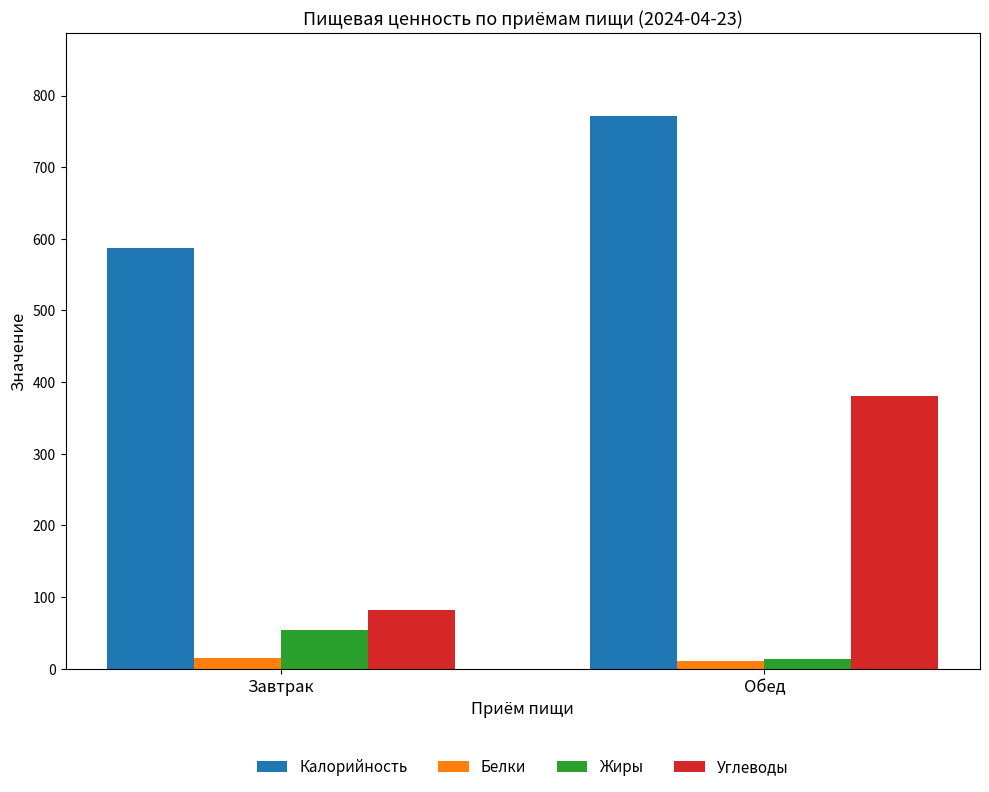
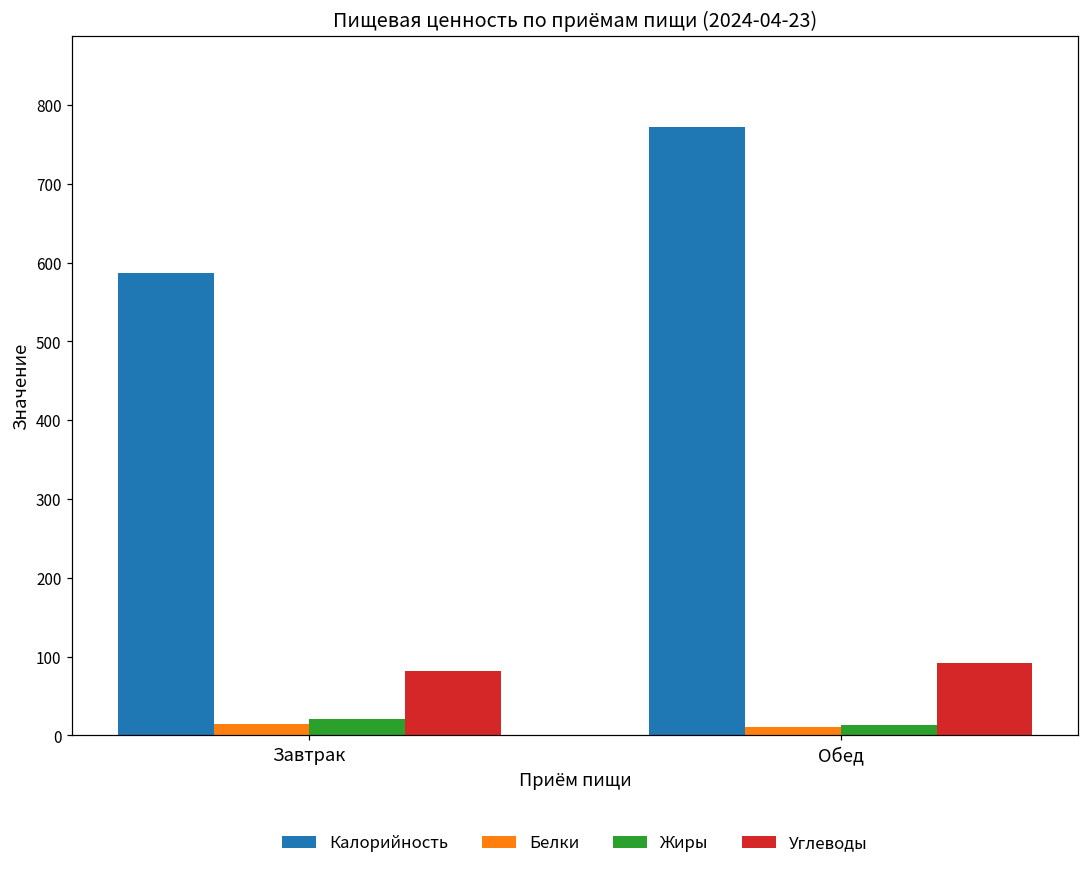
  {
    "Калорийность": {
      "Завтрак": 590,
      "Обед": 770
    },
    "Белки": {
      "Завтрак": 20,
      "Обед": 10
    },
    "Жиры": {
-     "Завтрак": 50,
+     "Завтрак": 20,
      "Обед": 10
    },
    "Углеводы": {
      "Завтрак": 80,
-     "Обед": 380
+     "Обед": 90
    }
  }
